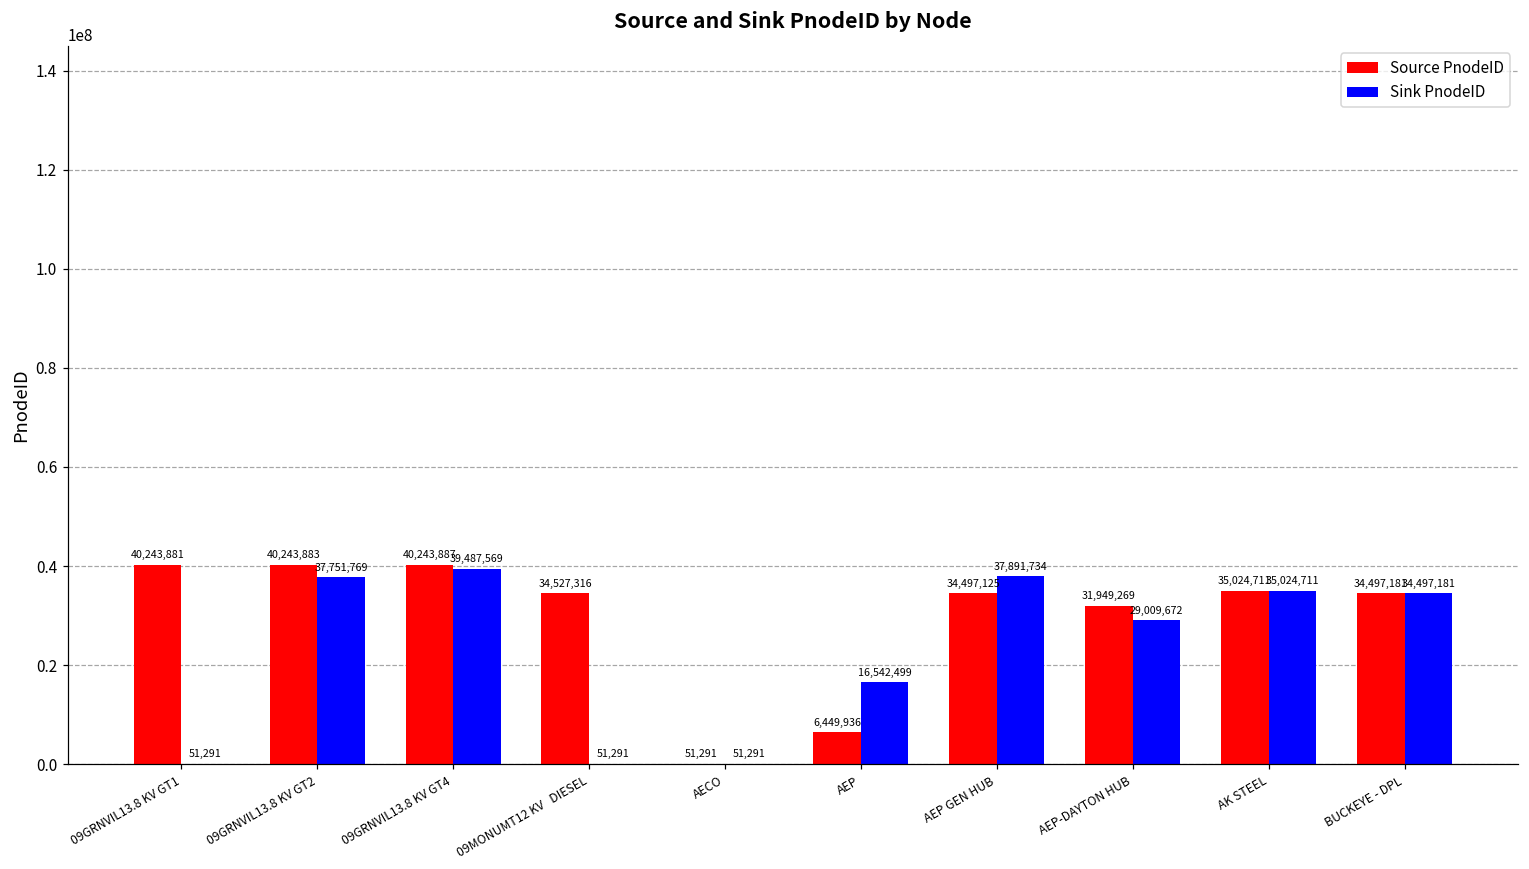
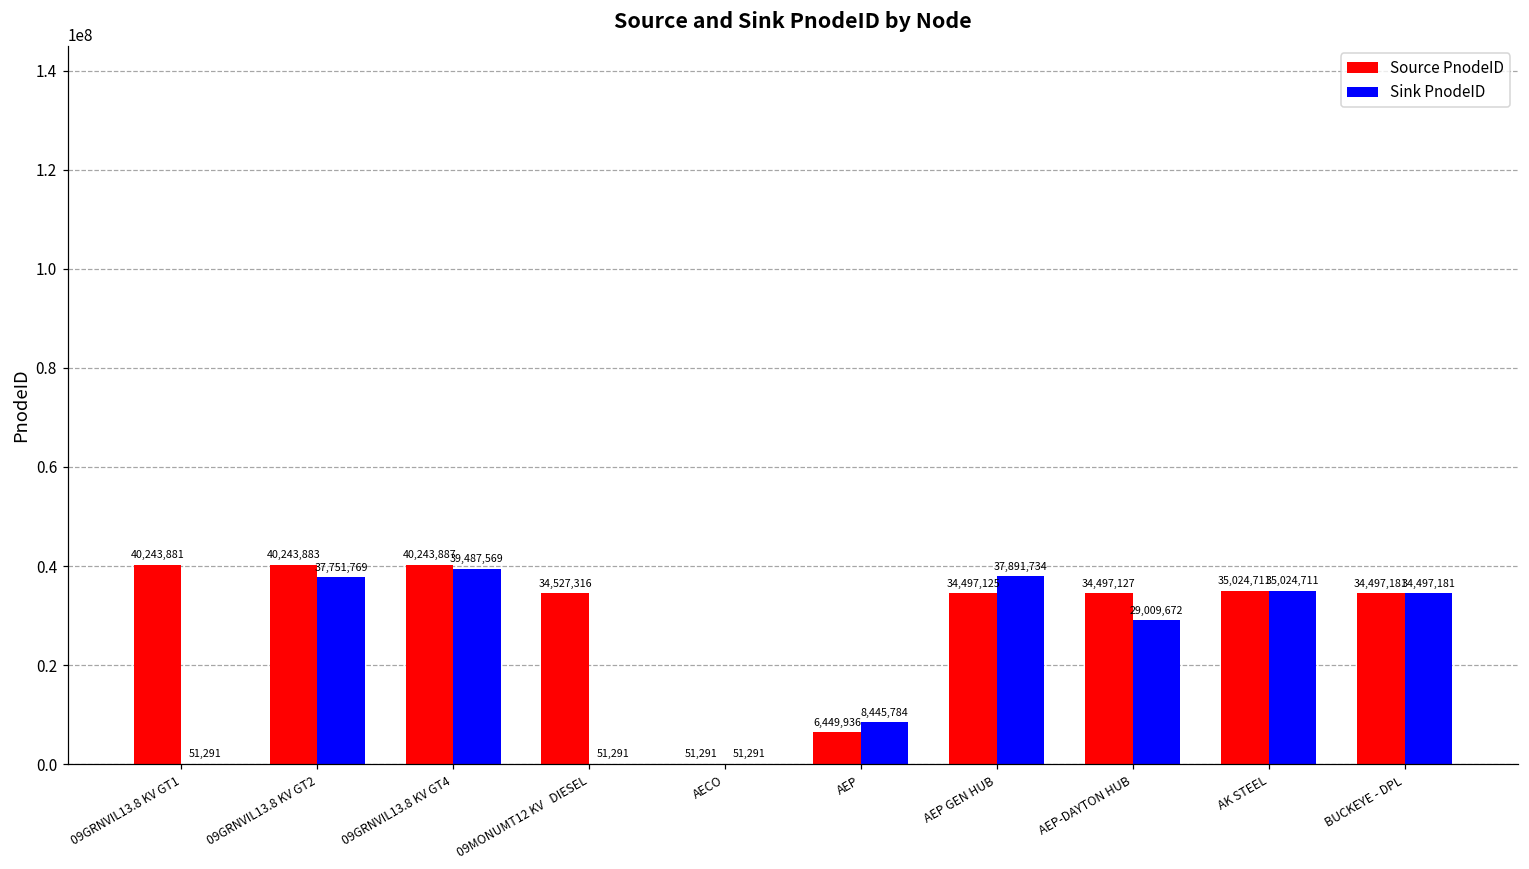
  {
    "Source PnodeID": {
      "09GRNVIL13.8 KV GT1": "40,243,881",
      "09GRNVIL13.8 KV GT2": "40,243,883",
      "09GRNVIL13.8 KV GT4": "40,243,887",
      "09MONUMT12 KV DIESEL": "34,527,316",
      "AECO": "51,291",
      "AEP": "6,449,936",
      "AEP GEN HUB": "34,497,125",
-     "AEP-DAYTON HUB": "31,949,269",
+     "AEP-DAYTON HUB": "34,497,127",
      "AK STEEL": "35,024,711",
      "BUCKEYE - DPL": "34,497,181"
    },
    "Sink PnodeID": {
      "09GRNVIL13.8 KV GT1": "51,291",
      "09GRNVIL13.8 KV GT2": "37,751,769",
      "09GRNVIL13.8 KV GT4": "39,487,569",
      "09MONUMT12 KV DIESEL": "51,291",
      "AECO": "51,291",
-     "AEP": "16,542,499",
+     "AEP": "8,445,784",
      "AEP GEN HUB": "37,891,734",
      "AEP-DAYTON HUB": "29,009,672",
      "AK STEEL": "35,024,711",
      "BUCKEYE - DPL": "34,497,181"
    }
  }
